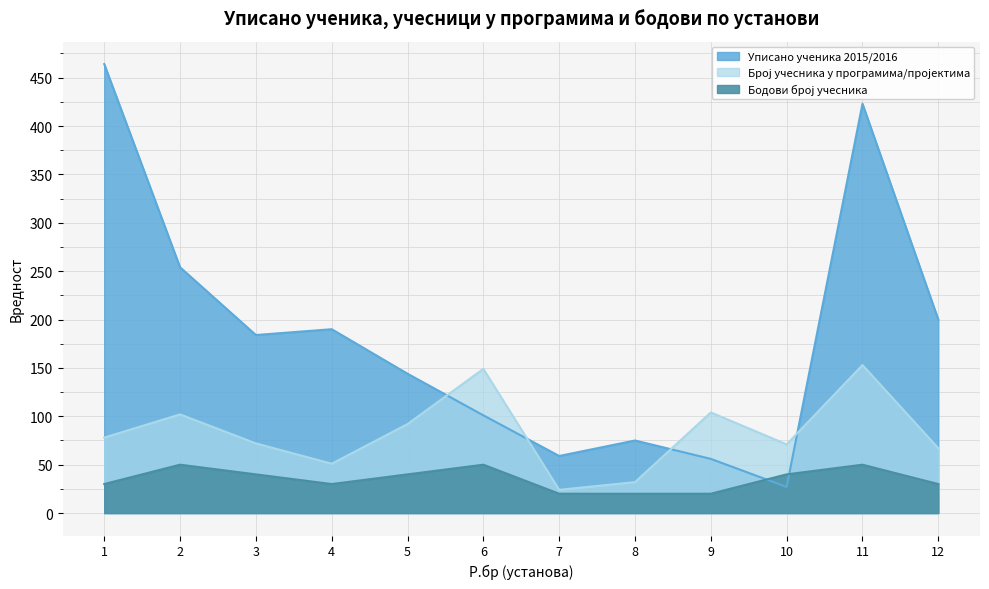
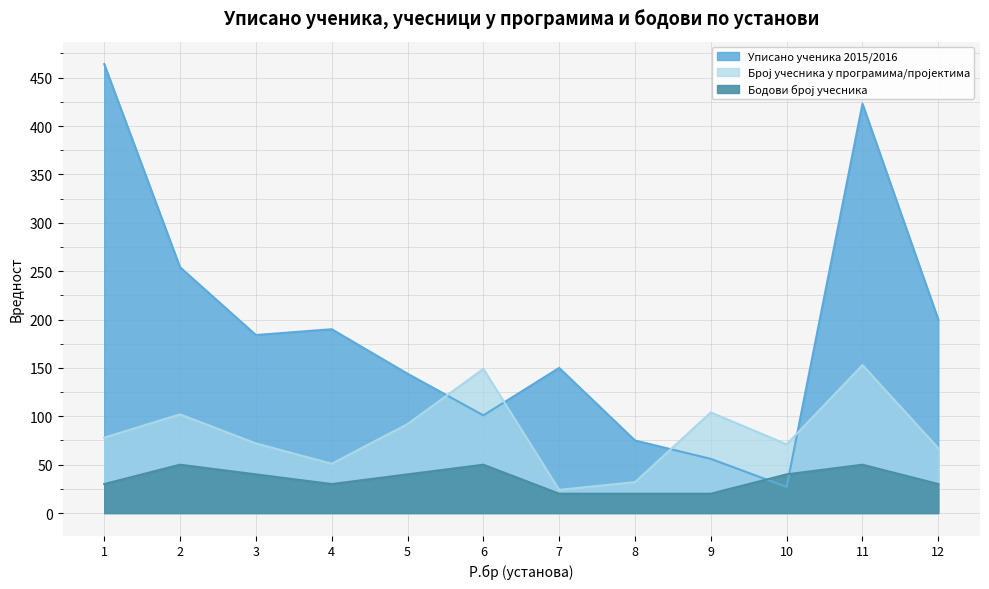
  {
    "Уписано ученика 2015/2016": {
      "1": 460,
      "2": 250,
      "3": 180,
      "4": 190,
      "5": 140,
      "6": 100,
-     "7": 60,
+     "7": 150,
      "8": 80,
      "9": 60,
      "10": 30,
      "11": 420,
      "12": 200
    },
    "Број учесника у програмима/пројектима": {
      "1": 80,
      "2": 100,
      "3": 70,
      "4": 50,
      "5": 90,
      "6": 150,
      "7": 20,
      "8": 30,
      "9": 100,
      "10": 70,
      "11": 150,
      "12": 70
    },
    "Бодови број учесника": {
      "1": 30,
      "2": 50,
      "3": 40,
      "4": 30,
      "5": 40,
      "6": 50,
      "7": 20,
      "8": 20,
      "9": 20,
      "10": 40,
      "11": 50,
      "12": 30
    }
  }
